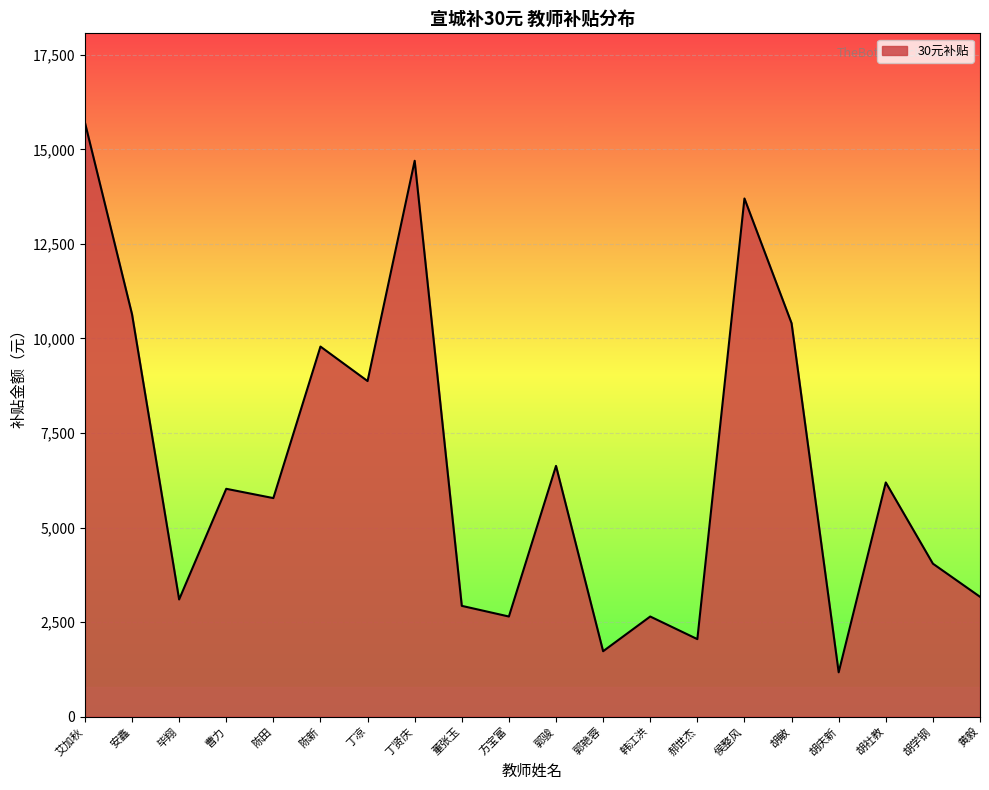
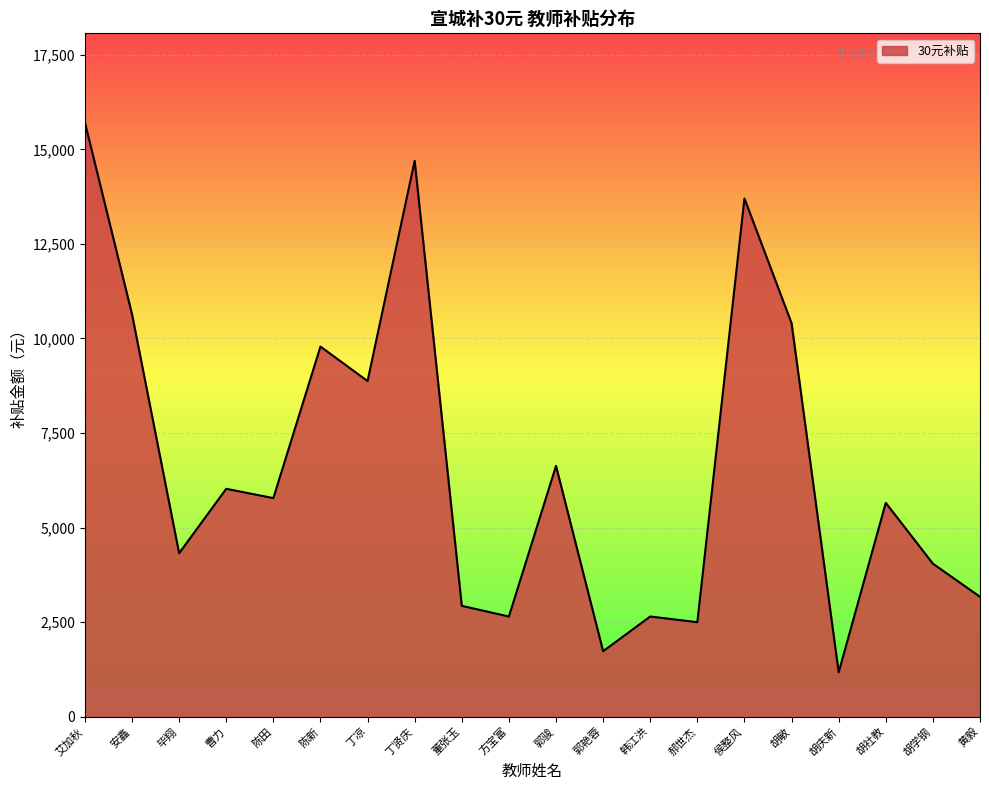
  {
    "艾加秋": "15,700",
    "安鑫": "10,600",
-   "毕翔": "3,100",
+   "毕翔": "4,300",
    "曹力": "6,000",
    "陈田": "5,800",
    "陈新": "9,800",
    "丁凉": "8,900",
    "丁贤庆": "14,700",
    "董张玉": "2,900",
    "方宝富": "2,600",
    "郭骏": "6,600",
    "郭艳蓉": "1,700",
    "韩江洪": "2,600",
-   "郝世杰": "2,000",
+   "郝世杰": "2,500",
    "侯整风": "13,700",
    "胡敏": "10,400",
    "胡庆新": "1,200",
-   "胡社教": "6,200",
+   "胡社教": "5,700",
    "胡学钢": "4,000",
    "黄毅": "3,200"
  }
